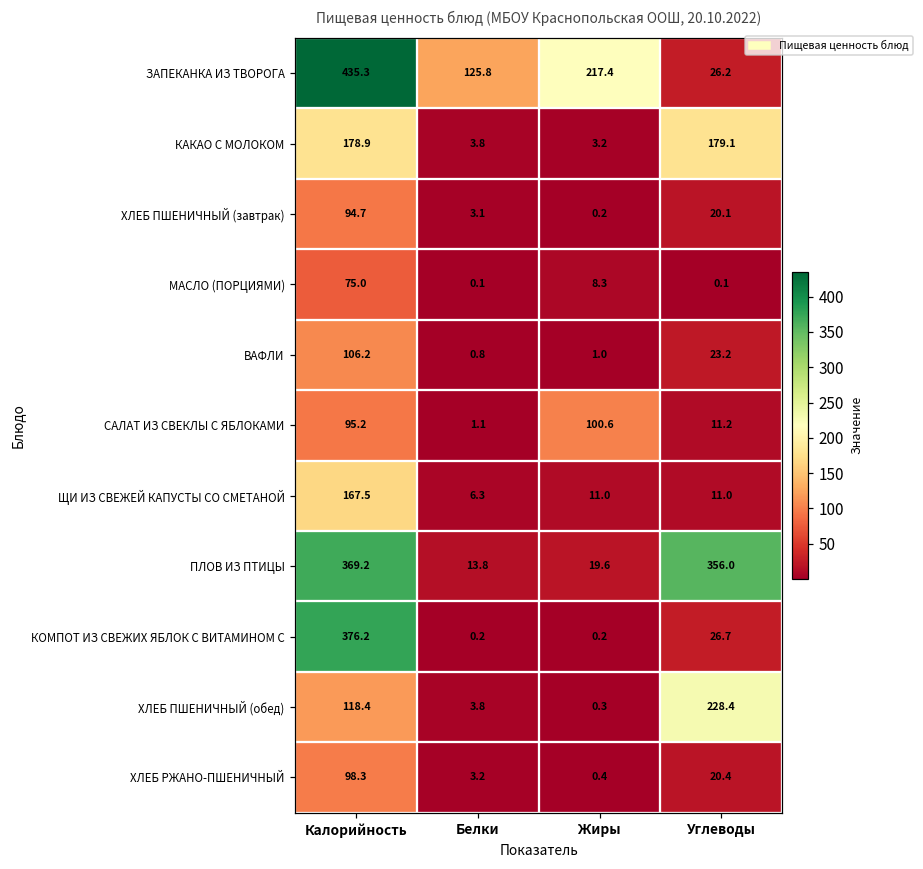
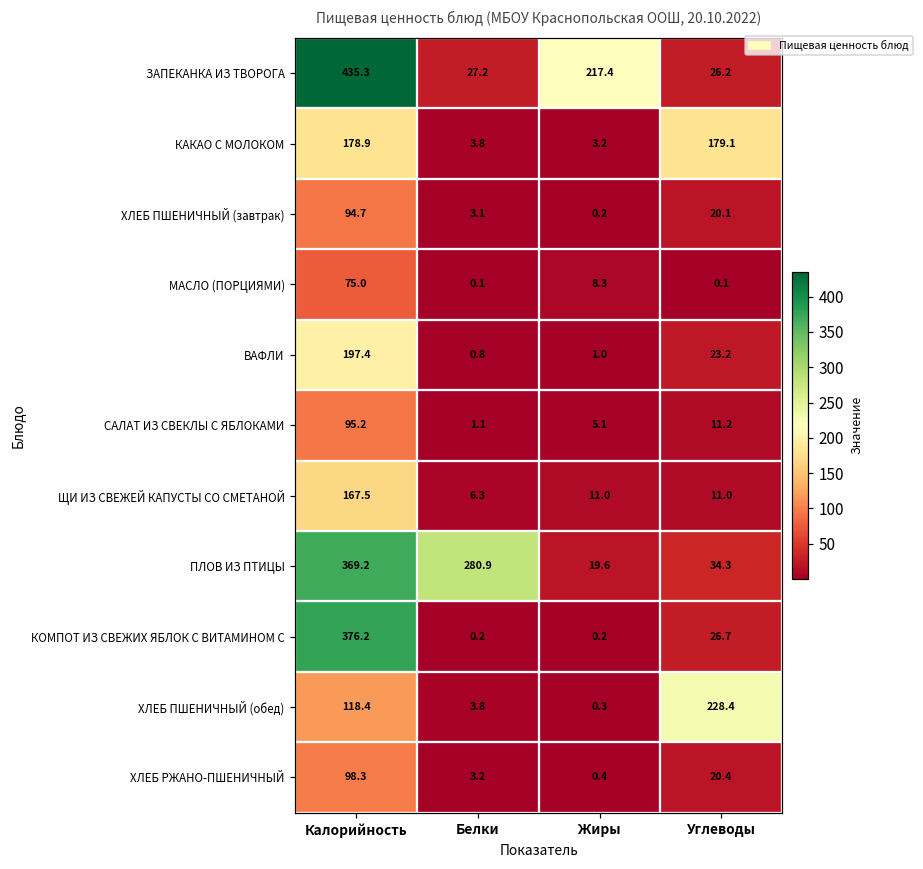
  {
    "ЗАПЕКАНКА ИЗ ТВОРОГА": {
      "Калорийность": 435.3,
-     "Белки": 125.8,
+     "Белки": 27.2,
      "Жиры": 217.4,
      "Углеводы": 26.2
    },
    "КАКАО С МОЛОКОМ": {
      "Калорийность": 178.9,
      "Белки": 3.8,
      "Жиры": 3.2,
      "Углеводы": 179.1
    },
    "ХЛЕБ ПШЕНИЧНЫЙ (завтрак)": {
      "Калорийность": 94.7,
      "Белки": 3.1,
      "Жиры": 0.2,
      "Углеводы": 20.1
    },
    "МАСЛО (ПОРЦИЯМИ)": {
      "Калорийность": 75.0,
      "Белки": 0.1,
      "Жиры": 8.3,
      "Углеводы": 0.1
    },
    "ВАФЛИ": {
-     "Калорийность": 106.2,
+     "Калорийность": 197.4,
      "Белки": 0.8,
      "Жиры": 1.0,
      "Углеводы": 23.2
    },
    "САЛАТ ИЗ СВЕКЛЫ С ЯБЛОКАМИ": {
      "Калорийность": 95.2,
      "Белки": 1.1,
-     "Жиры": 100.6,
+     "Жиры": 5.1,
      "Углеводы": 11.2
    },
    "ЩИ ИЗ СВЕЖЕЙ КАПУСТЫ СО СМЕТАНОЙ": {
      "Калорийность": 167.5,
      "Белки": 6.3,
      "Жиры": 11.0,
      "Углеводы": 11.0
    },
    "ПЛОВ ИЗ ПТИЦЫ": {
      "Калорийность": 369.2,
-     "Белки": 13.8,
+     "Белки": 280.9,
      "Жиры": 19.6,
-     "Углеводы": 356.0
+     "Углеводы": 34.3
    },
    "КОМПОТ ИЗ СВЕЖИХ ЯБЛОК С ВИТАМИНОМ С": {
      "Калорийность": 376.2,
      "Белки": 0.2,
      "Жиры": 0.2,
      "Углеводы": 26.7
    },
    "ХЛЕБ ПШЕНИЧНЫЙ (обед)": {
      "Калорийность": 118.4,
      "Белки": 3.8,
      "Жиры": 0.3,
      "Углеводы": 228.4
    },
    "ХЛЕБ РЖАНО-ПШЕНИЧНЫЙ": {
      "Калорийность": 98.3,
      "Белки": 3.2,
      "Жиры": 0.4,
      "Углеводы": 20.4
    }
  }
